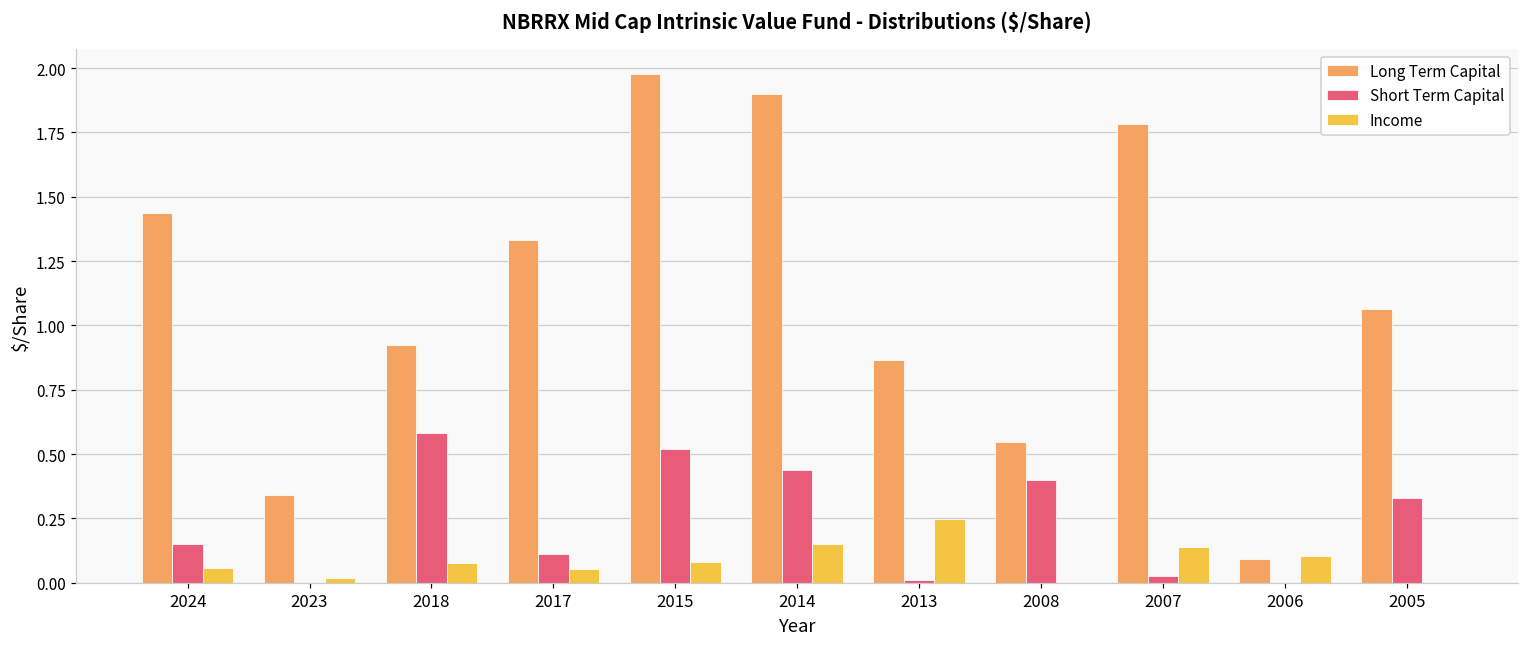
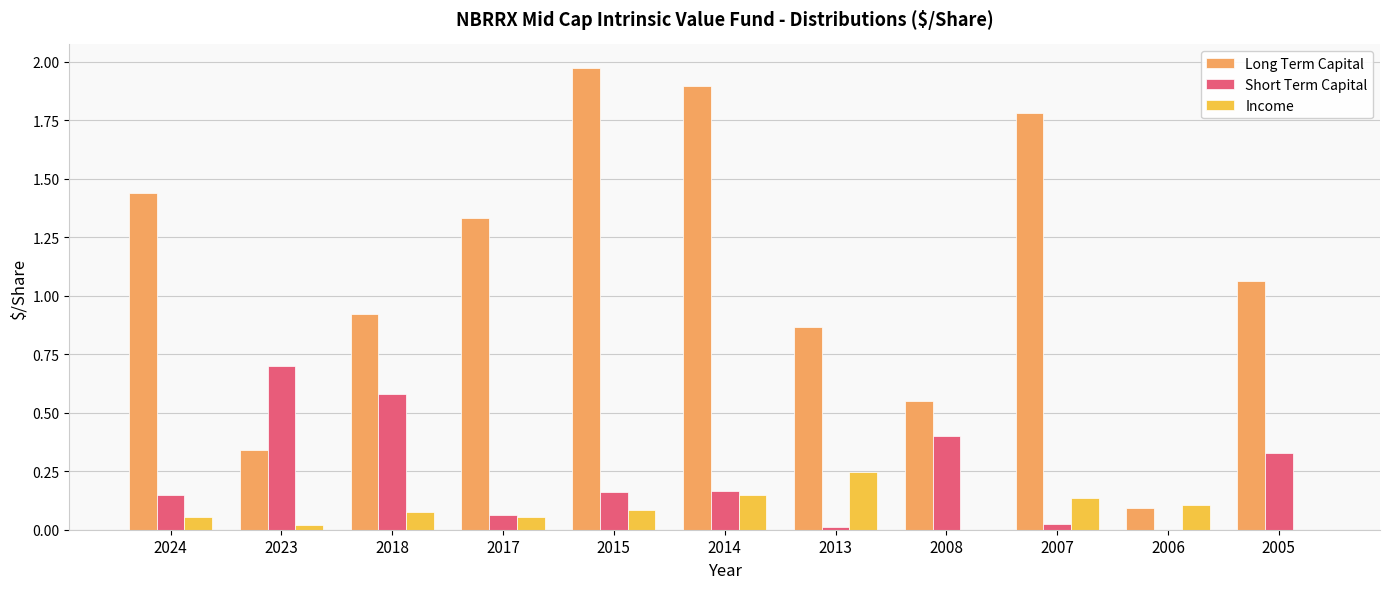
  {
    "Short Term Capital": {
      "2024": 0.15,
-     "2023": 0.0,
+     "2023": 0.7,
      "2018": 0.58,
-     "2017": 0.11,
-     "2015": 0.52,
-     "2014": 0.44,
+     "2017": 0.06,
+     "2015": 0.16,
+     "2014": 0.17,
      "2008": 0.40,
      "2007": 0.03,
      "2006": 0.00,
      "2005": 0.33
    }
  }
